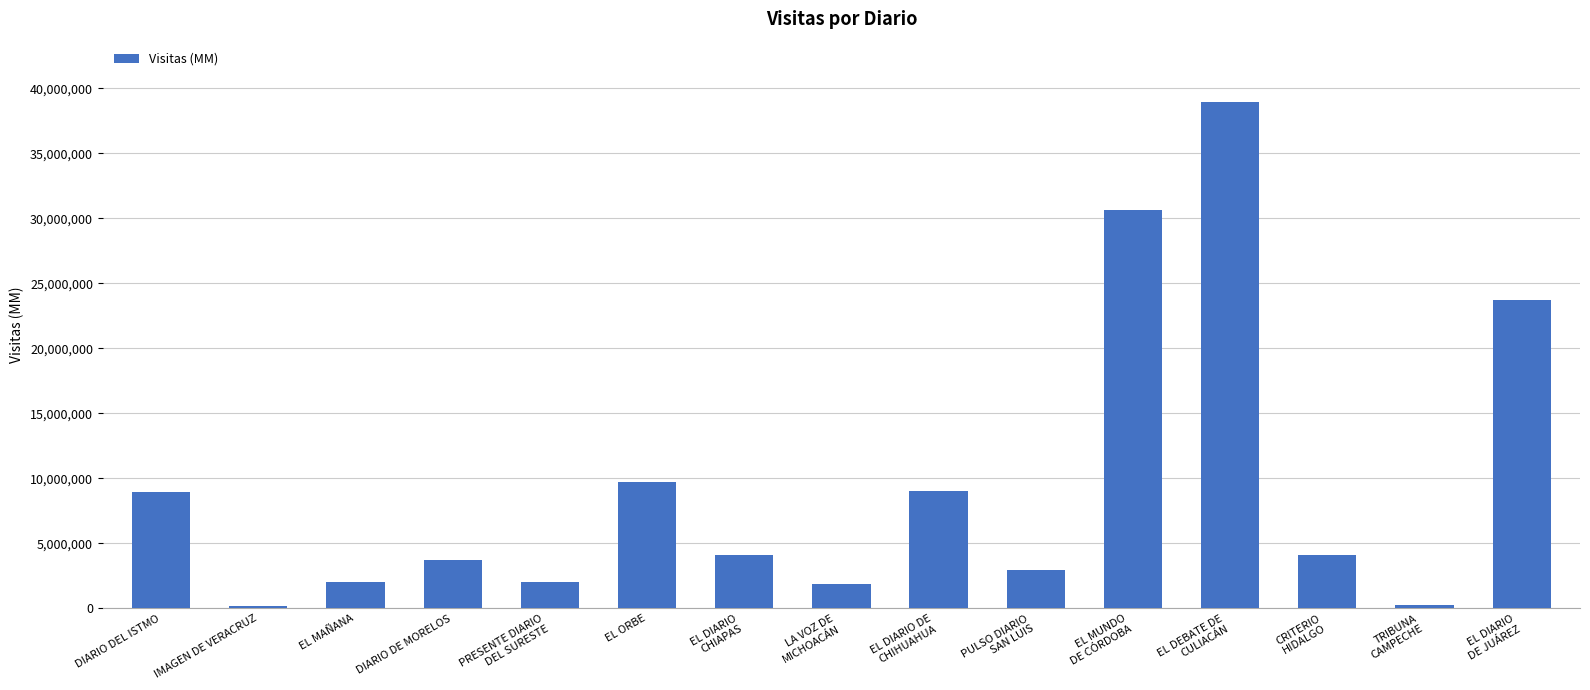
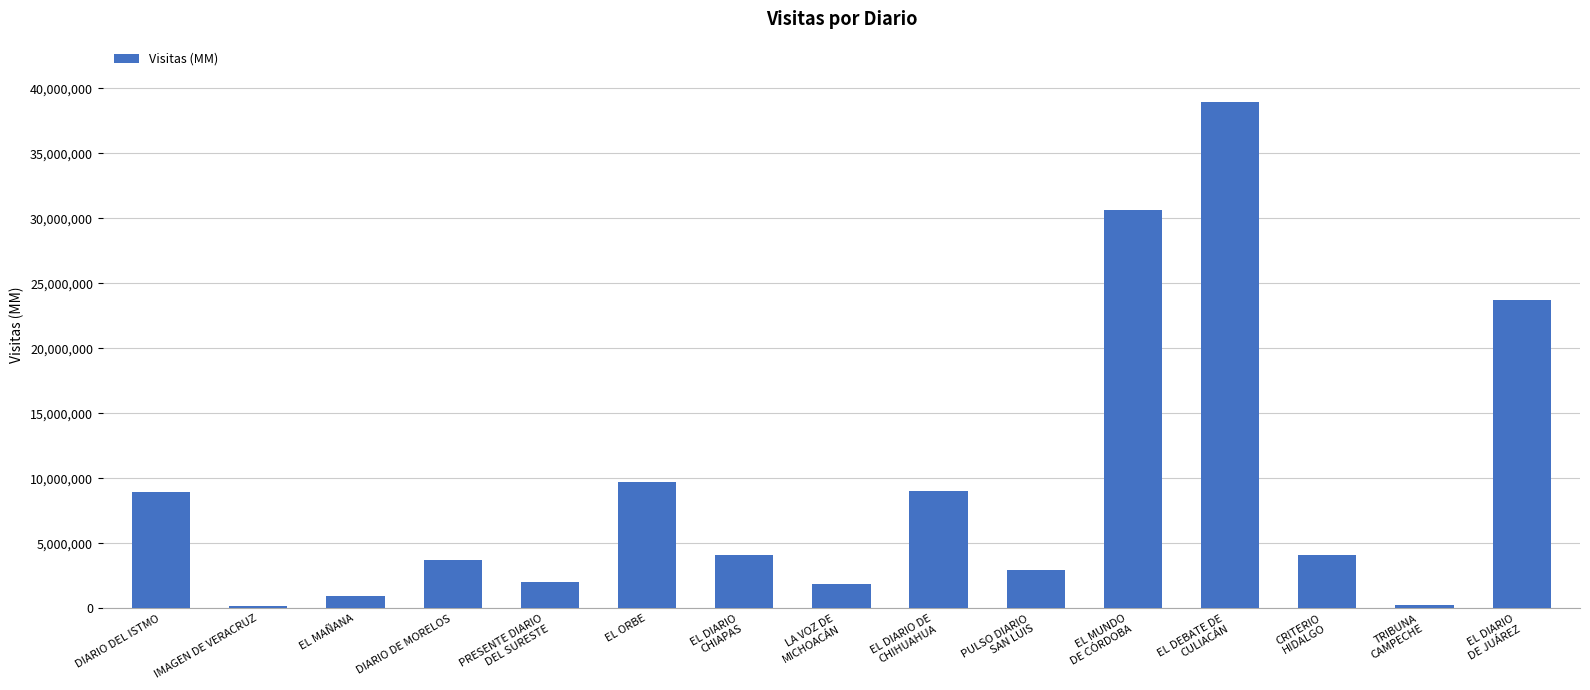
  {
    "DIARIO DEL ISTMO": "9,000,000",
-   "EL MAÑANA": "2,000,000",
+   "EL MAÑANA": "1,000,000",
    "DIARIO DE MORELOS": "3,800,000",
    "PRESENTE DIARIO DEL SURESTE": "2,100,000",
    "EL ORBE": "9,800,000",
    "EL DIARIO CHIAPAS": "4,100,000",
    "LA VOZ DE MICHOACÁN": "1,900,000",
    "EL DIARIO DE CHIHUAHUA": "9,000,000",
    "PULSO DIARIO SAN LUIS": "3,000,000",
    "EL MUNDO DE CÓRDOBA": "30,700,000",
    "EL DEBATE DE CULIACÁN": "38,900,000",
    "CRITERIO HIDALGO": "4,100,000",
    "TRIBUNA CAMPECHE": "300,000",
    "EL DIARIO DE JUÁREZ": "23,700,000"
  }
